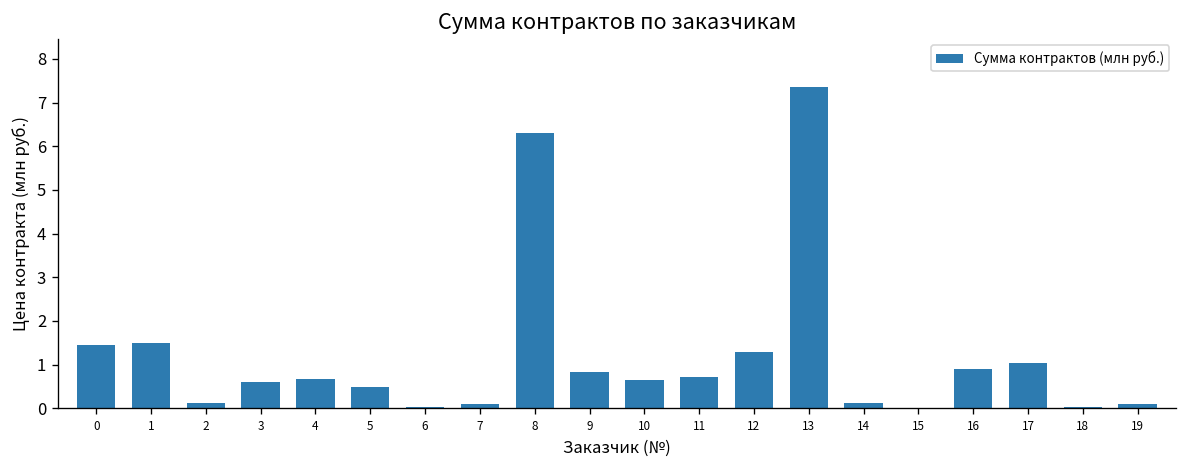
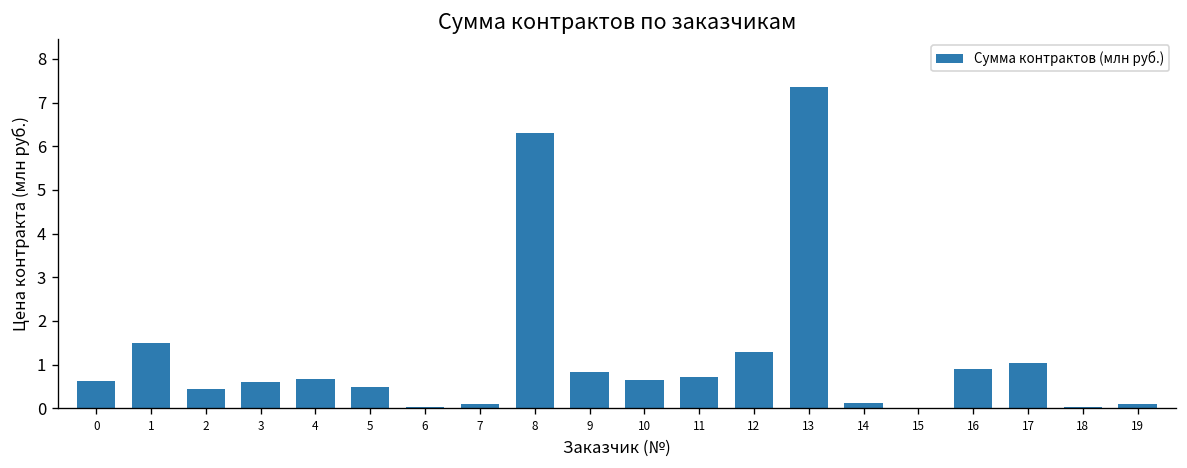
  {
-   "0": 1.4,
+   "0": 0.6,
    "1": 1.5,
-   "2": 0.1,
+   "2": 0.4,
    "3": 0.6,
    "4": 0.7,
    "5": 0.5,
    "7": 0.1,
    "8": 6.3,
    "9": 0.8,
    "10": 0.6,
    "11": 0.7,
    "12": 1.3,
    "13": 7.4,
    "14": 0.1,
    "16": 0.9,
    "17": 1.0,
    "19": 0.1
  }
